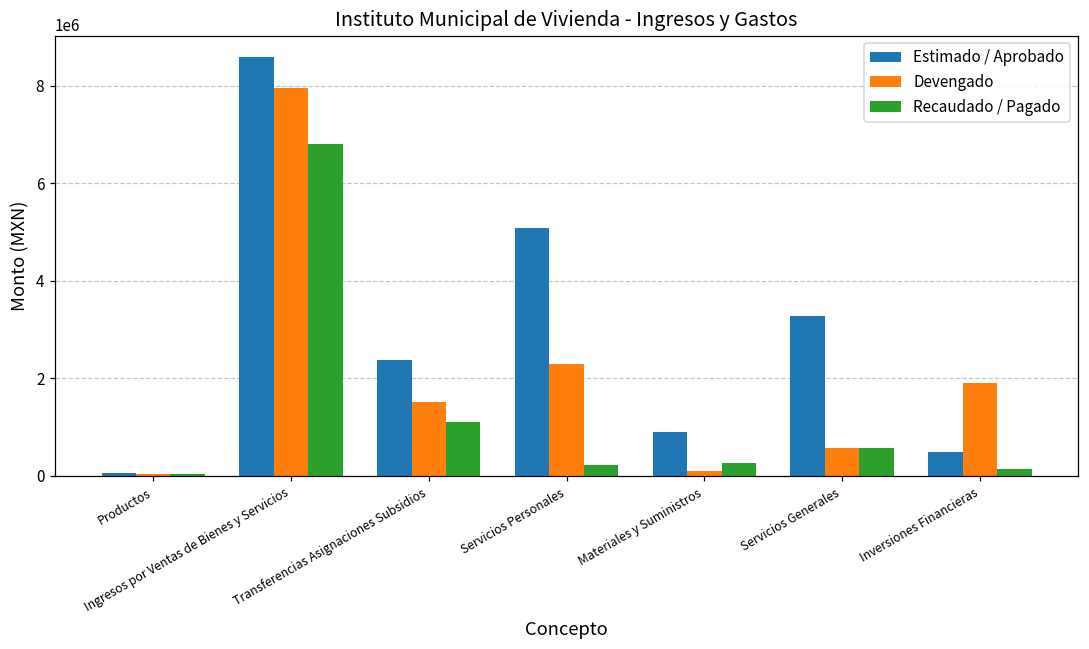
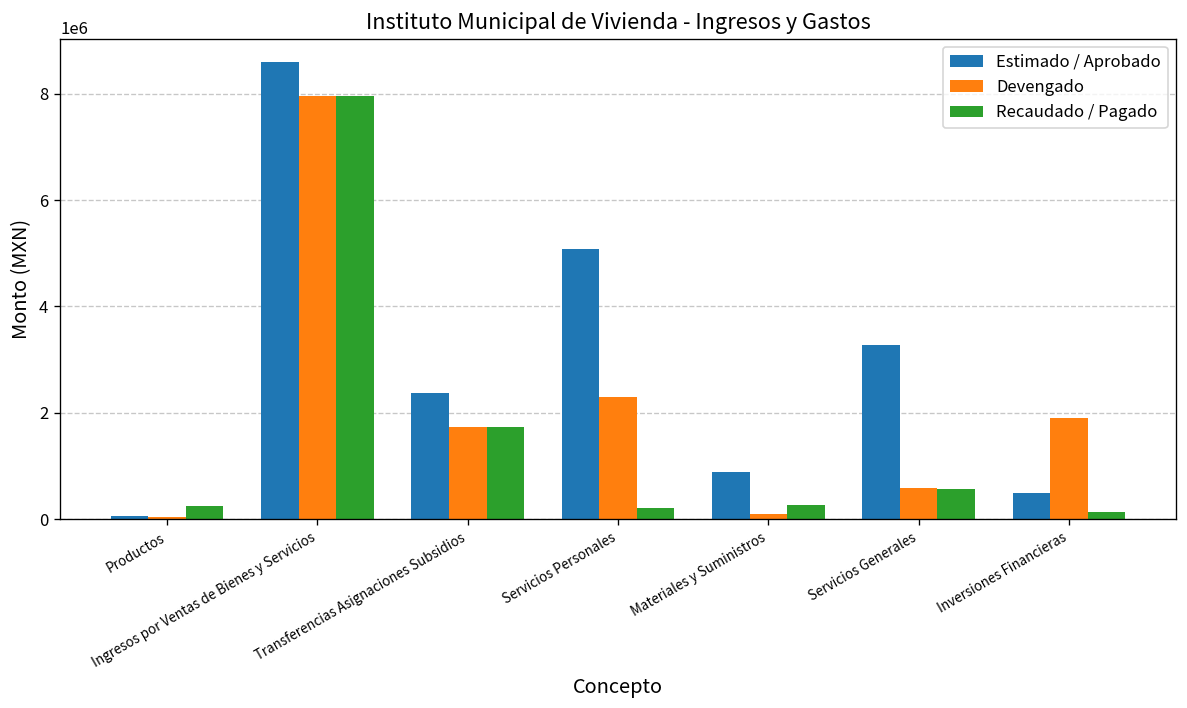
  {
    "Estimado / Aprobado": {
      "Productos": 100000,
      "Ingresos por Ventas de Bienes y Servicios": 8600000,
      "Transferencias Asignaciones Subsidios": 2400000,
      "Servicios Personales": 5100000,
      "Materiales y Suministros": 900000,
      "Servicios Generales": 3300000,
      "Inversiones Financieras": 500000
    },
    "Devengado": {
      "Ingresos por Ventas de Bienes y Servicios": 8000000,
-     "Transferencias Asignaciones Subsidios": 1500000,
+     "Transferencias Asignaciones Subsidios": 1700000,
      "Servicios Personales": 2300000,
      "Materiales y Suministros": 100000,
      "Servicios Generales": 600000,
      "Inversiones Financieras": 1900000
    },
    "Recaudado / Pagado": {
-     "Productos": 0,
-     "Ingresos por Ventas de Bienes y Servicios": 6800000,
-     "Transferencias Asignaciones Subsidios": 1100000,
+     "Productos": 200000,
+     "Ingresos por Ventas de Bienes y Servicios": 8000000,
+     "Transferencias Asignaciones Subsidios": 1700000,
      "Servicios Personales": 200000,
      "Materiales y Suministros": 300000,
      "Servicios Generales": 600000,
      "Inversiones Financieras": 100000
    }
  }
